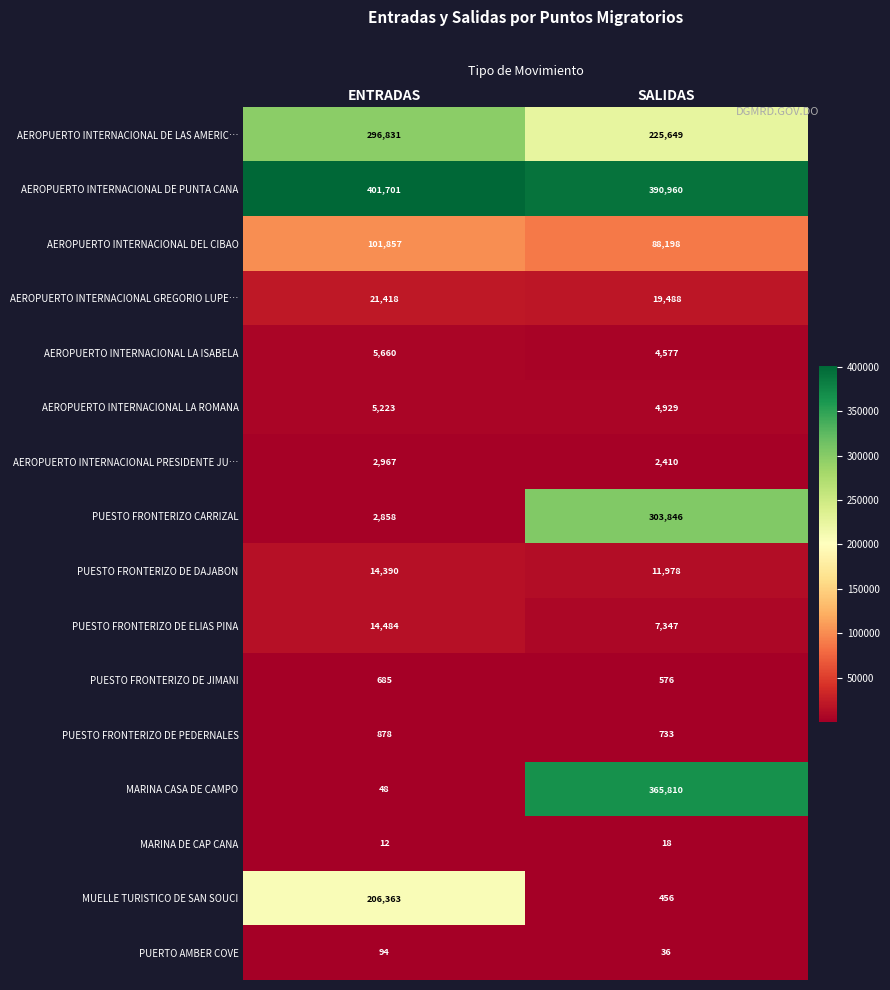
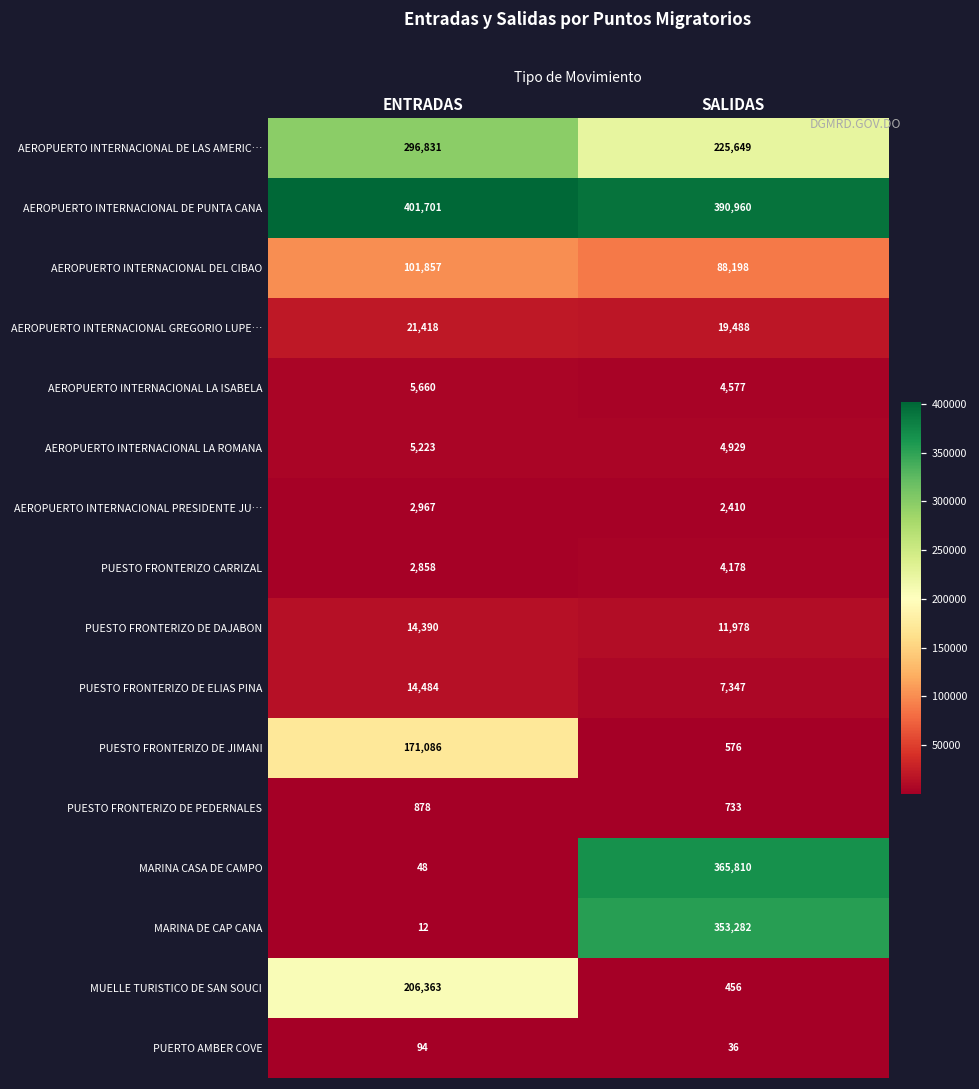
  {
    "AEROPUERTO INTERNACIONAL DE LAS AMERIC…": {
      "ENTRADAS": "296,831"
    },
    "AEROPUERTO INTERNACIONAL DE PUNTA CANA": {
      "ENTRADAS": "401,701",
      "SALIDAS": "390,960"
    },
    "AEROPUERTO INTERNACIONAL DEL CIBAO": {
      "ENTRADAS": "101,857",
      "SALIDAS": "88,198"
    },
    "AEROPUERTO INTERNACIONAL GREGORIO LUPE…": {
      "ENTRADAS": "21,418",
      "SALIDAS": "19,488"
    },
    "AEROPUERTO INTERNACIONAL LA ISABELA": {
      "ENTRADAS": "5,660",
      "SALIDAS": "4,577"
    },
    "AEROPUERTO INTERNACIONAL LA ROMANA": {
      "ENTRADAS": "5,223",
      "SALIDAS": "4,929"
    },
    "AEROPUERTO INTERNACIONAL PRESIDENTE JU…": {
      "ENTRADAS": "2,967",
      "SALIDAS": "2,410"
    },
    "PUESTO FRONTERIZO CARRIZAL": {
      "ENTRADAS": "2,858",
-     "SALIDAS": "303,846"
+     "SALIDAS": "4,178"
    },
    "PUESTO FRONTERIZO DE DAJABON": {
      "ENTRADAS": "14,390",
      "SALIDAS": "11,978"
    },
    "PUESTO FRONTERIZO DE ELIAS PINA": {
      "ENTRADAS": "14,484",
      "SALIDAS": "7,347"
    },
    "PUESTO FRONTERIZO DE JIMANI": {
-     "ENTRADAS": "685",
+     "ENTRADAS": "171,086",
      "SALIDAS": "576"
    },
    "PUESTO FRONTERIZO DE PEDERNALES": {
      "ENTRADAS": "878",
      "SALIDAS": "733"
    },
    "MARINA CASA DE CAMPO": {
      "ENTRADAS": "48",
      "SALIDAS": "365,810"
    },
    "MARINA DE CAP CANA": {
      "ENTRADAS": "12",
-     "SALIDAS": "18"
+     "SALIDAS": "353,282"
    },
    "MUELLE TURISTICO DE SAN SOUCI": {
      "ENTRADAS": "206,363",
      "SALIDAS": "456"
    },
    "PUERTO AMBER COVE": {
      "ENTRADAS": "94",
      "SALIDAS": "36"
    }
  }
